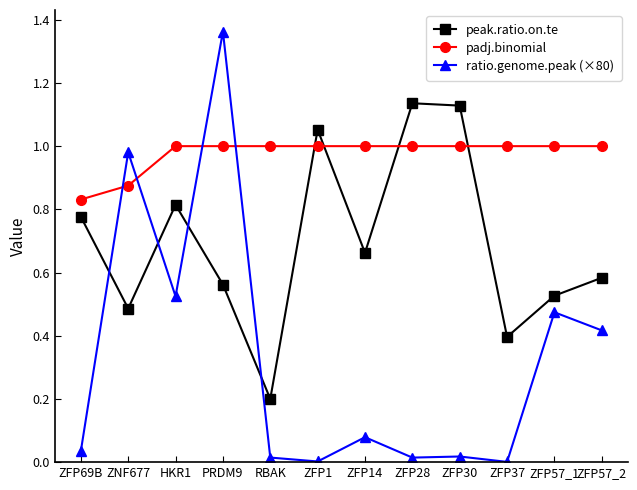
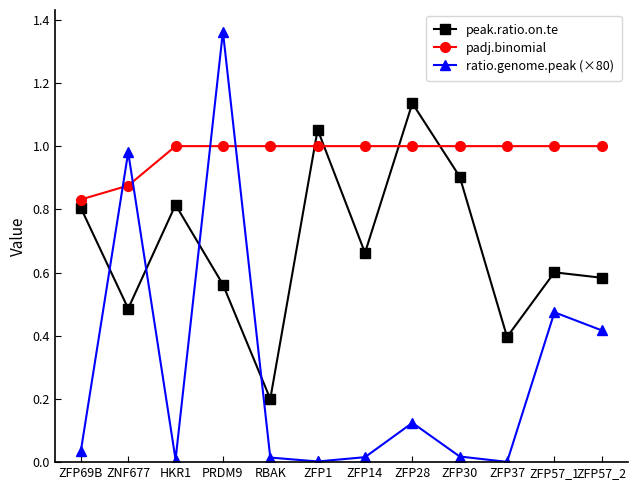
  {
    "peak.ratio.on.te": {
-     "ZFP69B": 0.78,
+     "ZFP69B": 0.80,
      "ZNF677": 0.49,
      "HKR1": 0.81,
      "PRDM9": 0.56,
      "RBAK": 0.20,
      "ZFP1": 1.05,
      "ZFP14": 0.66,
      "ZFP28": 1.14,
-     "ZFP30": 1.13,
+     "ZFP30": 0.90,
      "ZFP37": 0.40,
-     "ZFP57_1": 0.53,
+     "ZFP57_1": 0.60,
      "ZFP57_2": 0.58
    },
    "padj.binomial": {
      "ZFP69B": 0.83,
      "ZNF677": 0.88,
      "HKR1": 1.00,
      "PRDM9": 1.00,
      "RBAK": 1.00,
      "ZFP1": 1.00,
      "ZFP14": 1.00,
      "ZFP28": 1.00,
      "ZFP30": 1.00,
      "ZFP37": 1.00,
      "ZFP57_1": 1.00,
      "ZFP57_2": 1.00
    },
    "ratio.genome.peak (×80)": {
      "ZFP69B": 0.03,
      "ZNF677": 0.98,
-     "HKR1": 0.52,
+     "HKR1": 0.01,
      "PRDM9": 1.36,
      "RBAK": 0.01,
      "ZFP1": 0.00,
-     "ZFP14": 0.08,
-     "ZFP28": 0.01,
+     "ZFP14": 0.02,
+     "ZFP28": 0.12,
      "ZFP30": 0.02,
      "ZFP37": 0.00,
      "ZFP57_1": 0.47,
      "ZFP57_2": 0.42
    }
  }
